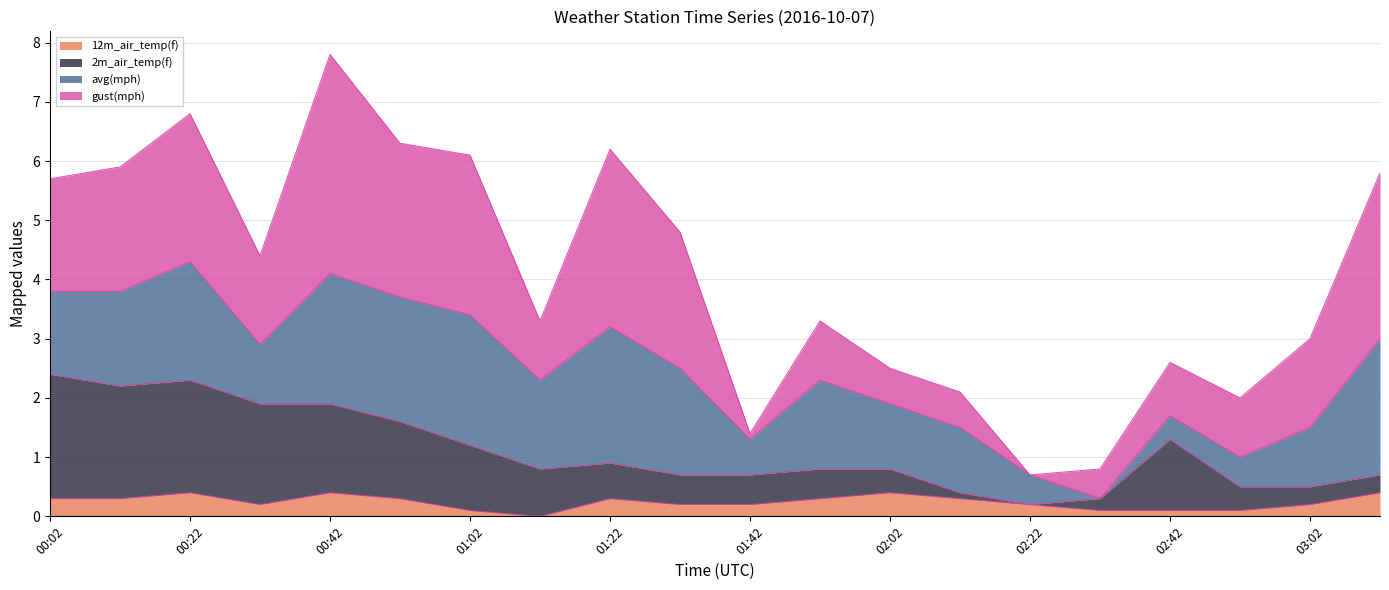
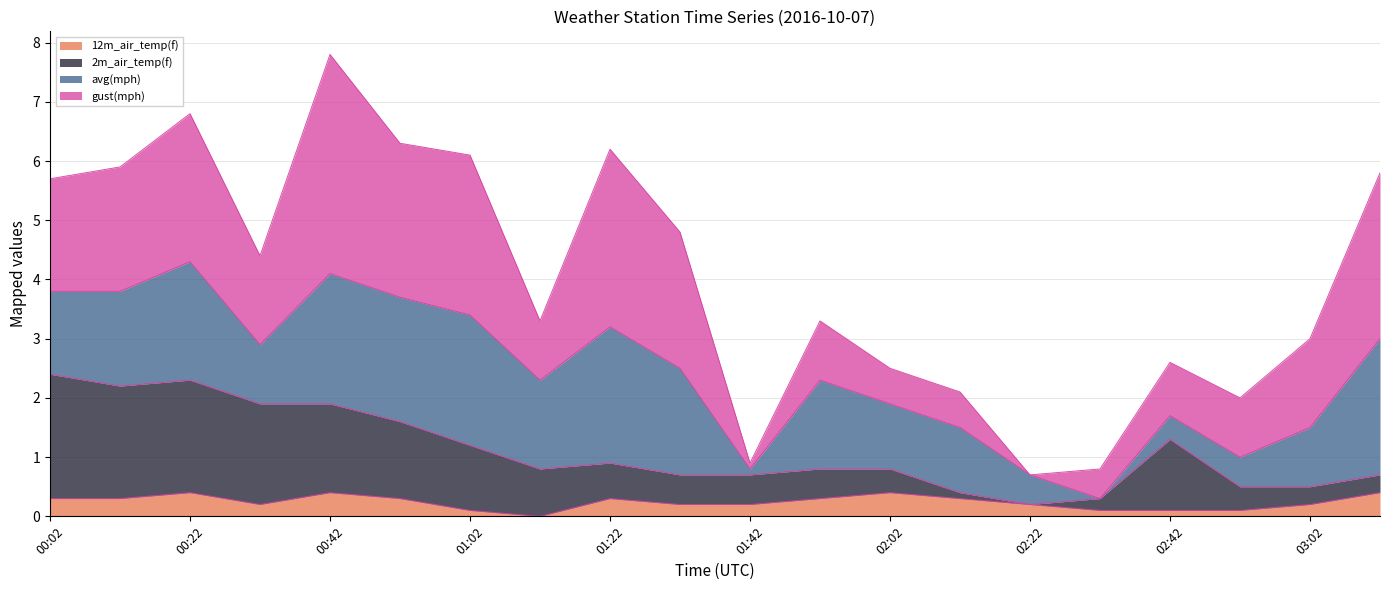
  {
    "12m_air_temp(f)": {
      "00:02": 0.3,
      "00:22": 0.4,
      "00:42": 0.4,
      "01:02": 0.1,
      "01:22": 0.3,
      "01:42": 0.2,
      "02:02": 0.4,
      "02:42": 0.1,
      "03:02": 0.2
    },
    "2m_air_temp(f)": {
      "00:02": 2.1,
      "00:22": 1.9,
      "00:42": 1.5,
      "01:02": 1.1,
      "01:22": 0.6,
      "01:42": 0.5,
      "02:02": 0.4,
      "02:42": 1.2,
      "03:02": 0.3
    },
    "avg(mph)": {
      "00:02": 1.4,
      "00:22": 2.0,
      "00:42": 2.2,
      "01:02": 2.2,
      "01:22": 2.3,
-     "01:42": 0.6,
+     "01:42": 0.1,
      "02:02": 1.1,
      "02:42": 0.4,
      "03:02": 1.0
    },
    "gust(mph)": {
      "00:02": 1.9,
      "00:22": 2.5,
      "00:42": 3.7,
      "01:02": 2.7,
      "01:22": 3.0,
      "01:42": 0.1,
      "02:02": 0.6,
      "02:42": 0.9,
      "03:02": 1.5
    }
  }
